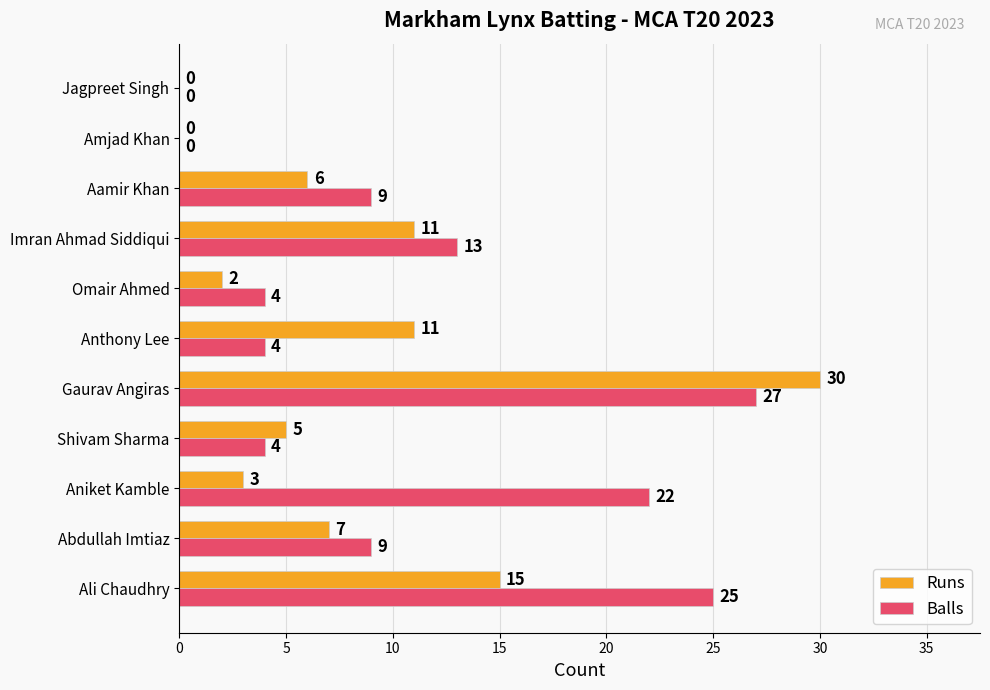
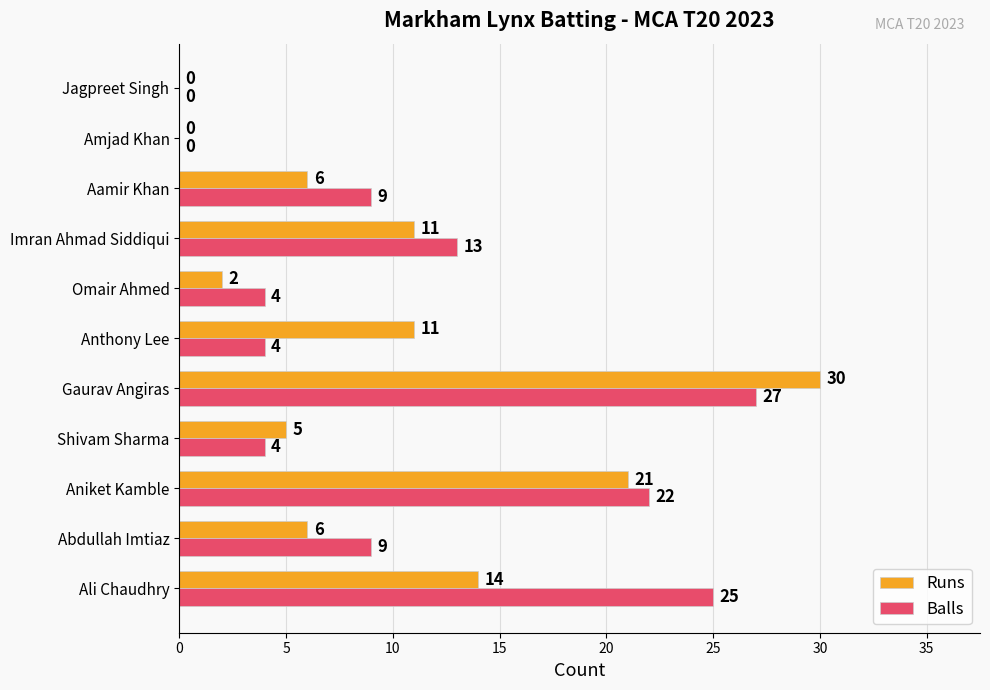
  {
    "Runs": {
      "Jagpreet Singh": 0,
      "Amjad Khan": 0,
      "Aamir Khan": 6,
      "Imran Ahmad Siddiqui": 11,
      "Omair Ahmed": 2,
      "Anthony Lee": 11,
      "Gaurav Angiras": 30,
      "Shivam Sharma": 5,
-     "Aniket Kamble": 3,
-     "Abdullah Imtiaz": 7,
-     "Ali Chaudhry": 15
+     "Aniket Kamble": 21,
+     "Abdullah Imtiaz": 6,
+     "Ali Chaudhry": 14
    },
    "Balls": {
      "Jagpreet Singh": 0,
      "Amjad Khan": 0,
      "Aamir Khan": 9,
      "Imran Ahmad Siddiqui": 13,
      "Omair Ahmed": 4,
      "Anthony Lee": 4,
      "Gaurav Angiras": 27,
      "Shivam Sharma": 4,
      "Aniket Kamble": 22,
      "Abdullah Imtiaz": 9,
      "Ali Chaudhry": 25
    }
  }
